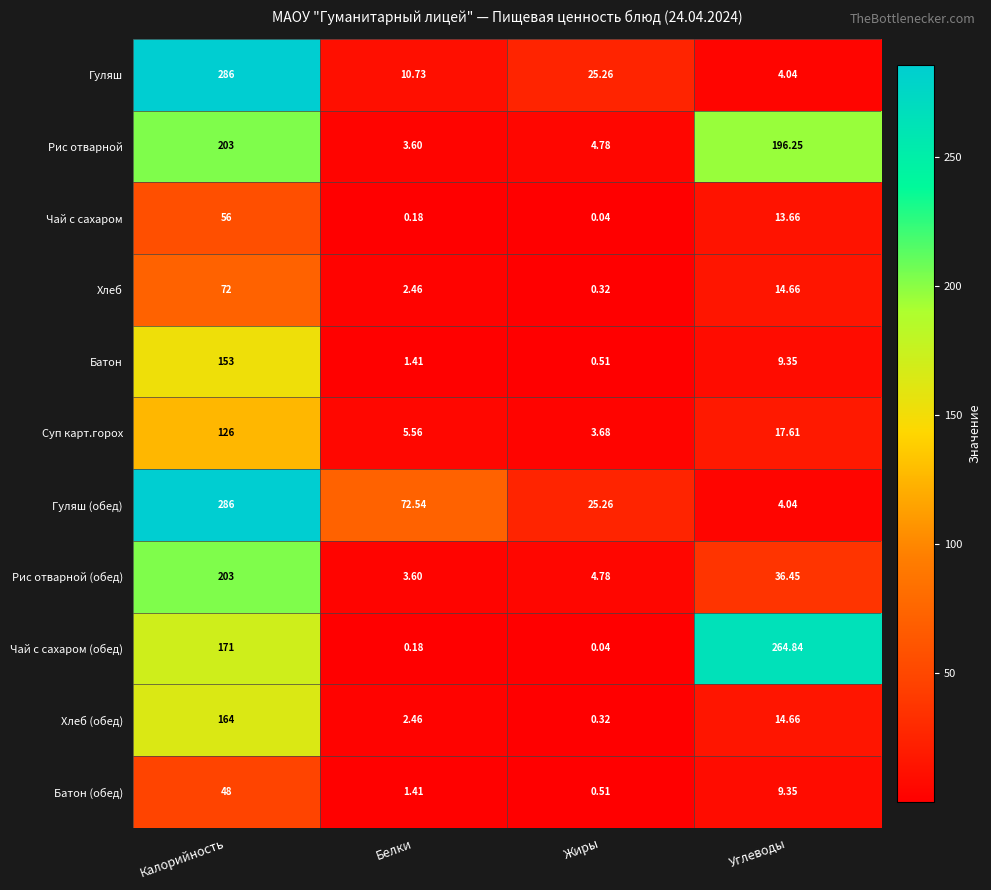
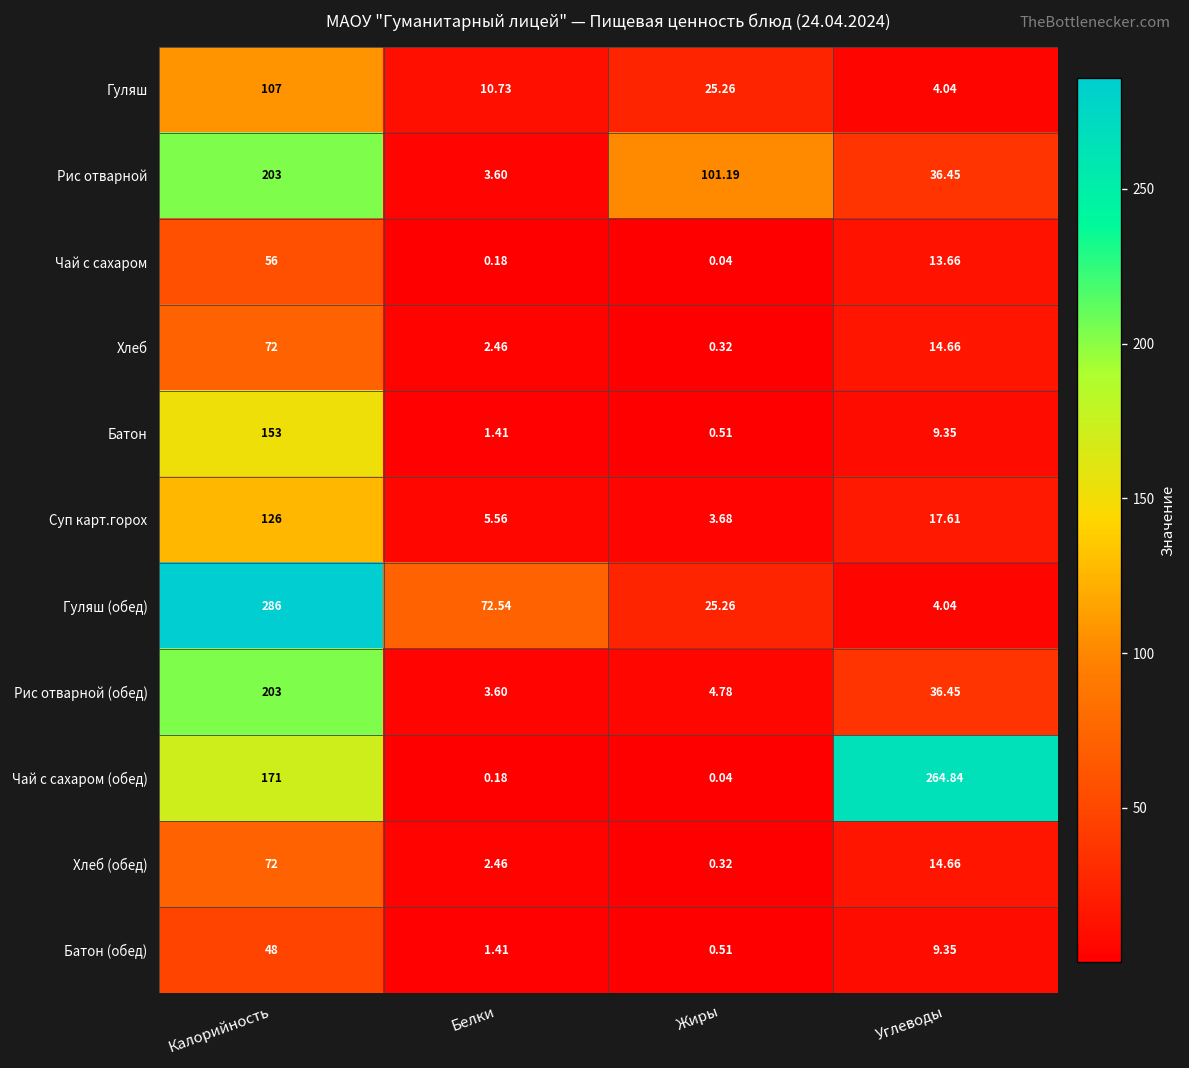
  {
    "Гуляш": {
-     "Калорийность": 286,
+     "Калорийность": 107,
      "Белки": 10.73,
      "Жиры": 25.26,
      "Углеводы": 4.04
    },
    "Рис отварной": {
      "Калорийность": 203,
      "Белки": 3.60,
-     "Жиры": 4.78,
-     "Углеводы": 196.25
+     "Жиры": 101.19,
+     "Углеводы": 36.45
    },
    "Чай с сахаром": {
      "Калорийность": 56,
      "Белки": 0.18,
      "Жиры": 0.04,
      "Углеводы": 13.66
    },
    "Хлеб": {
      "Калорийность": 72,
      "Белки": 2.46,
      "Жиры": 0.32,
      "Углеводы": 14.66
    },
    "Батон": {
      "Калорийность": 153,
      "Белки": 1.41,
      "Жиры": 0.51,
      "Углеводы": 9.35
    },
    "Суп карт.горох": {
      "Калорийность": 126,
      "Белки": 5.56,
      "Жиры": 3.68,
      "Углеводы": 17.61
    },
    "Гуляш (обед)": {
      "Калорийность": 286,
      "Белки": 72.54,
      "Жиры": 25.26,
      "Углеводы": 4.04
    },
    "Рис отварной (обед)": {
      "Калорийность": 203,
      "Белки": 3.60,
      "Жиры": 4.78,
      "Углеводы": 36.45
    },
    "Чай с сахаром (обед)": {
      "Калорийность": 171,
      "Белки": 0.18,
      "Жиры": 0.04,
      "Углеводы": 264.84
    },
    "Хлеб (обед)": {
-     "Калорийность": 164,
+     "Калорийность": 72,
      "Белки": 2.46,
      "Жиры": 0.32,
      "Углеводы": 14.66
    },
    "Батон (обед)": {
      "Калорийность": 48,
      "Белки": 1.41,
      "Жиры": 0.51,
      "Углеводы": 9.35
    }
  }
